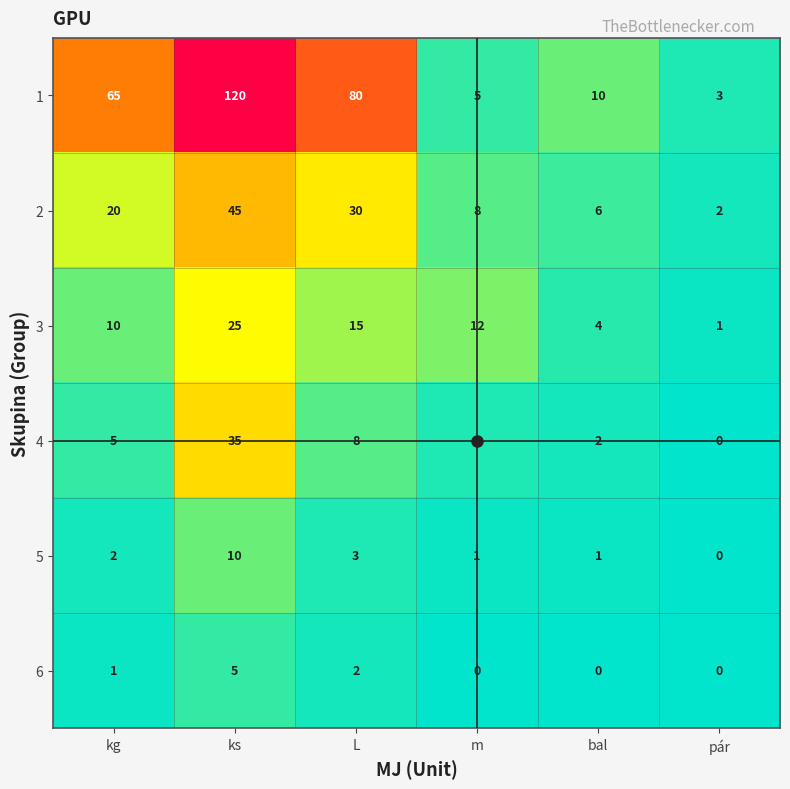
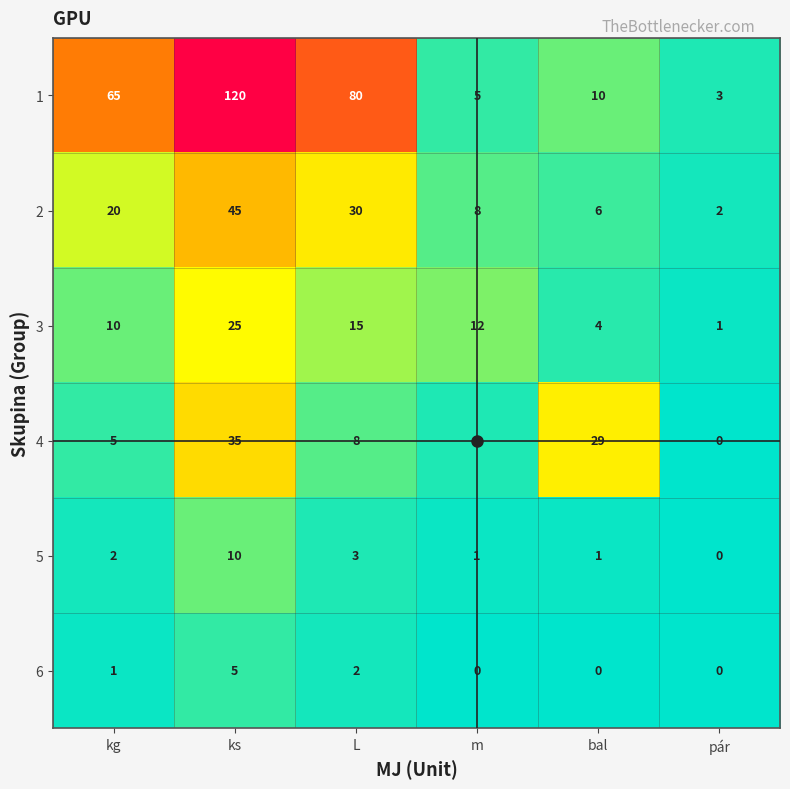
  {
    "1": {
      "kg": 65,
      "ks": 120,
      "L": 80,
      "m": 5,
      "bal": 10,
      "pár": 3
    },
    "2": {
      "kg": 20,
      "ks": 45,
      "L": 30,
      "m": 8,
      "bal": 6,
      "pár": 2
    },
    "3": {
      "kg": 10,
      "ks": 25,
      "L": 15,
      "m": 12,
      "bal": 4,
      "pár": 1
    },
    "4": {
      "kg": 5,
      "ks": 35,
      "L": 8,
-     "bal": 2,
+     "bal": 29,
      "pár": 0
    },
    "5": {
      "kg": 2,
      "ks": 10,
      "L": 3,
      "m": 1,
      "bal": 1,
      "pár": 0
    },
    "6": {
      "kg": 1,
      "ks": 5,
      "L": 2,
      "m": 0,
      "bal": 0,
      "pár": 0
    }
  }
